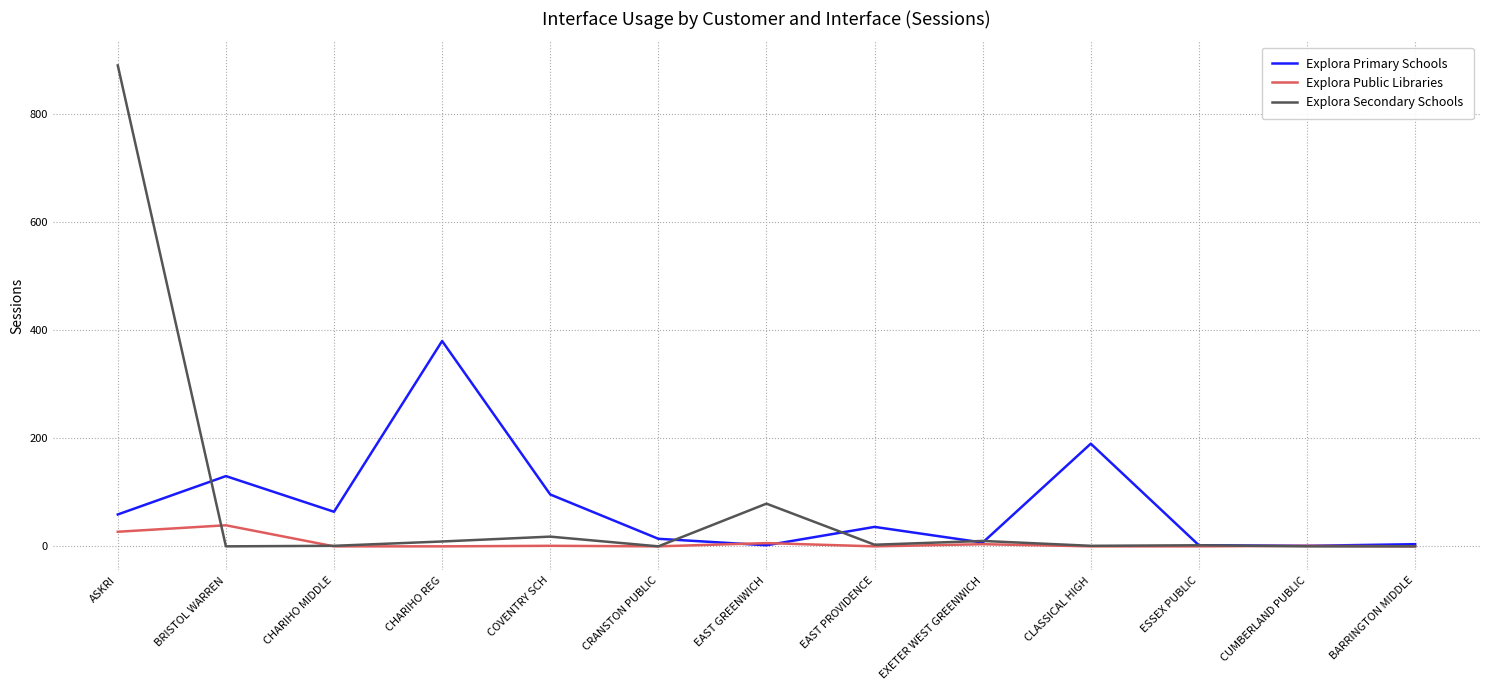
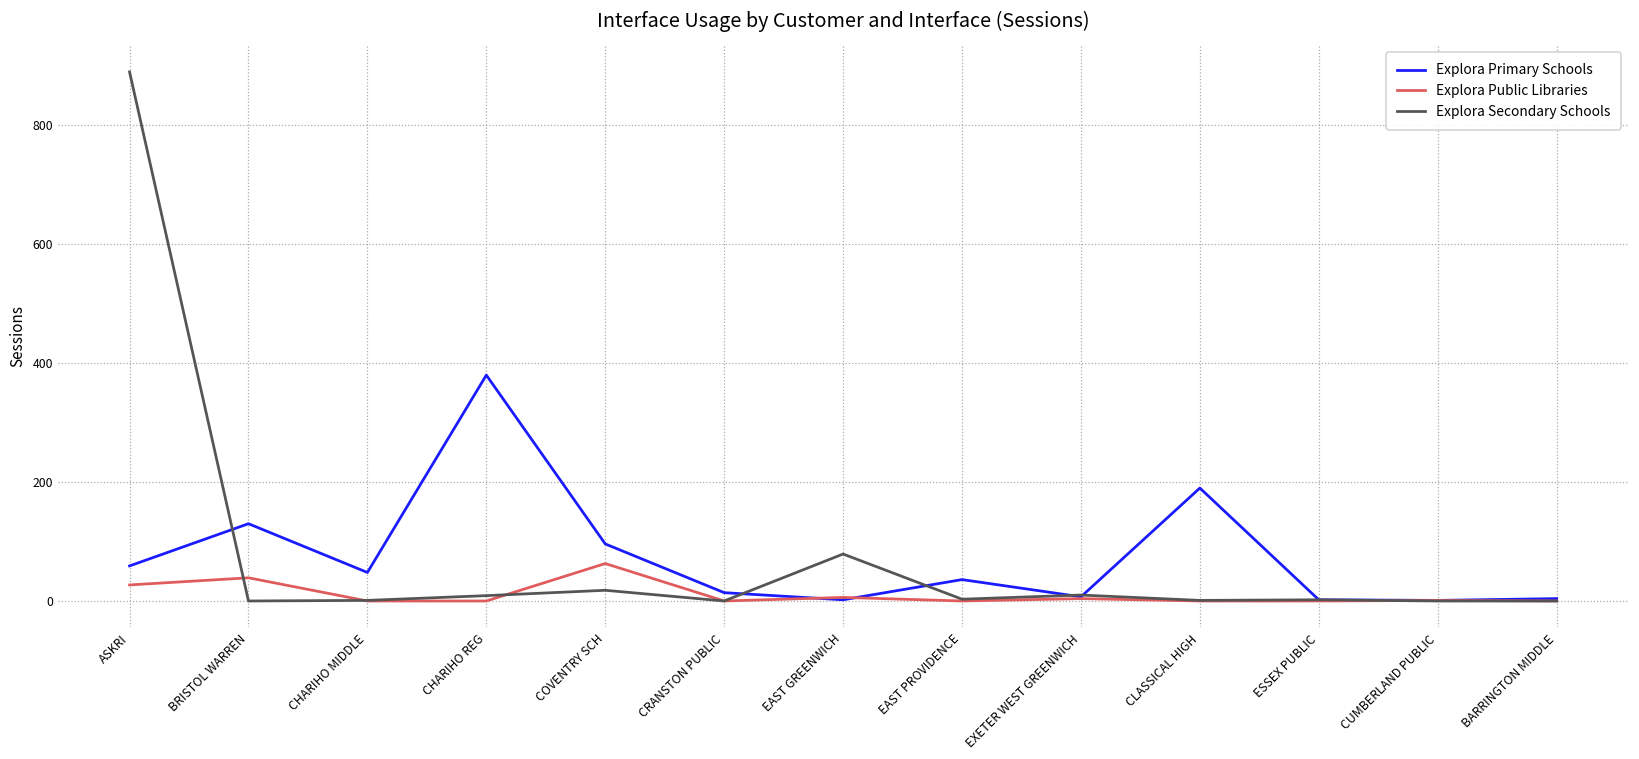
  {
    "Explora Primary Schools": {
      "ASKRI": 60,
      "BRISTOL WARREN": 130,
-     "CHARIHO MIDDLE": 60,
+     "CHARIHO MIDDLE": 50,
      "CHARIHO REG": 380,
      "COVENTRY SCH": 100,
      "CRANSTON PUBLIC": 10,
      "EAST PROVIDENCE": 40,
      "CLASSICAL HIGH": 190
    },
    "Explora Public Libraries": {
      "ASKRI": 30,
      "BRISTOL WARREN": 40,
      "CHARIHO REG": 0,
-     "COVENTRY SCH": 0
+     "COVENTRY SCH": 60
    },
    "Explora Secondary Schools": {
      "ASKRI": 890,
      "BRISTOL WARREN": 0,
      "CHARIHO REG": 10,
      "COVENTRY SCH": 20,
      "EAST GREENWICH": 80
    }
  }
